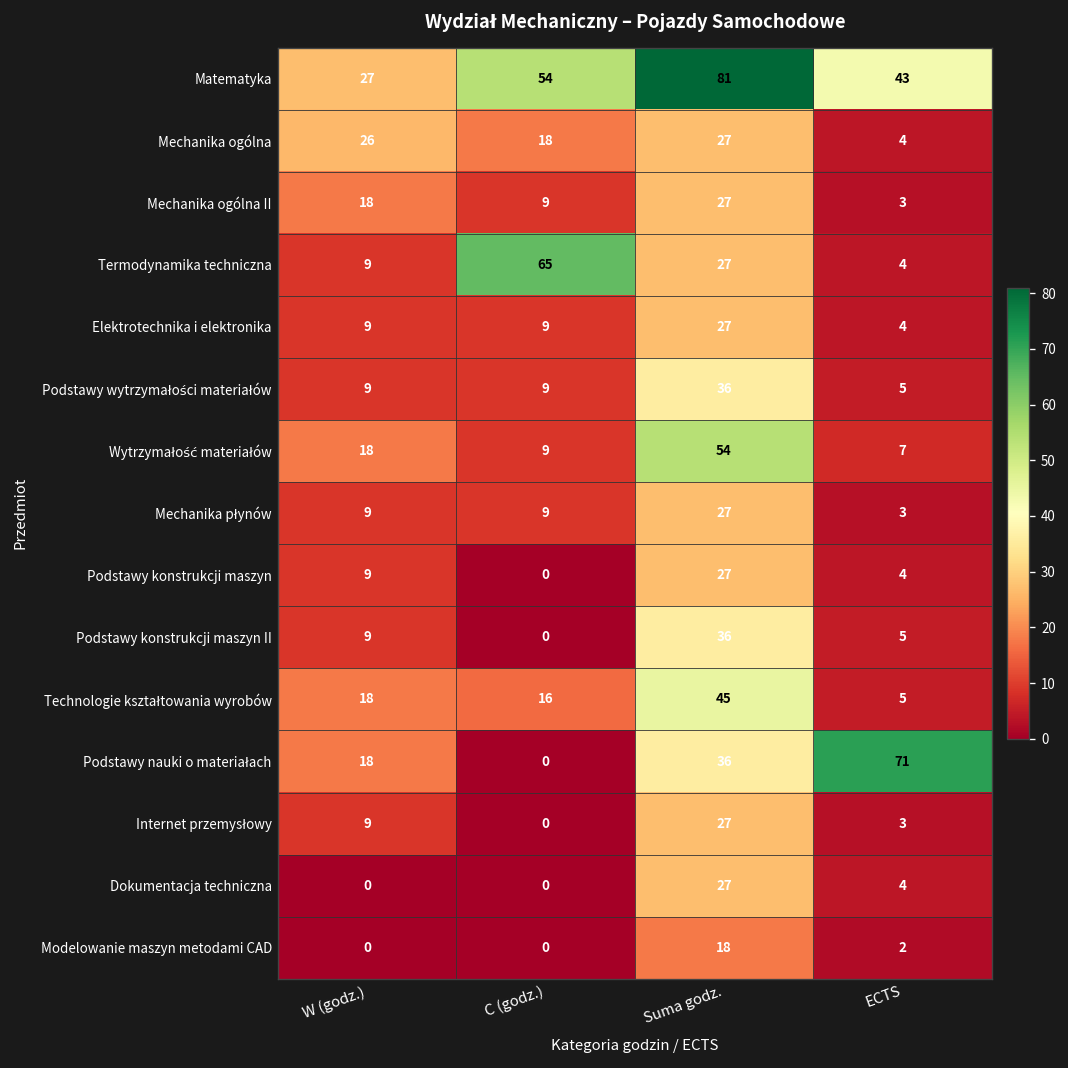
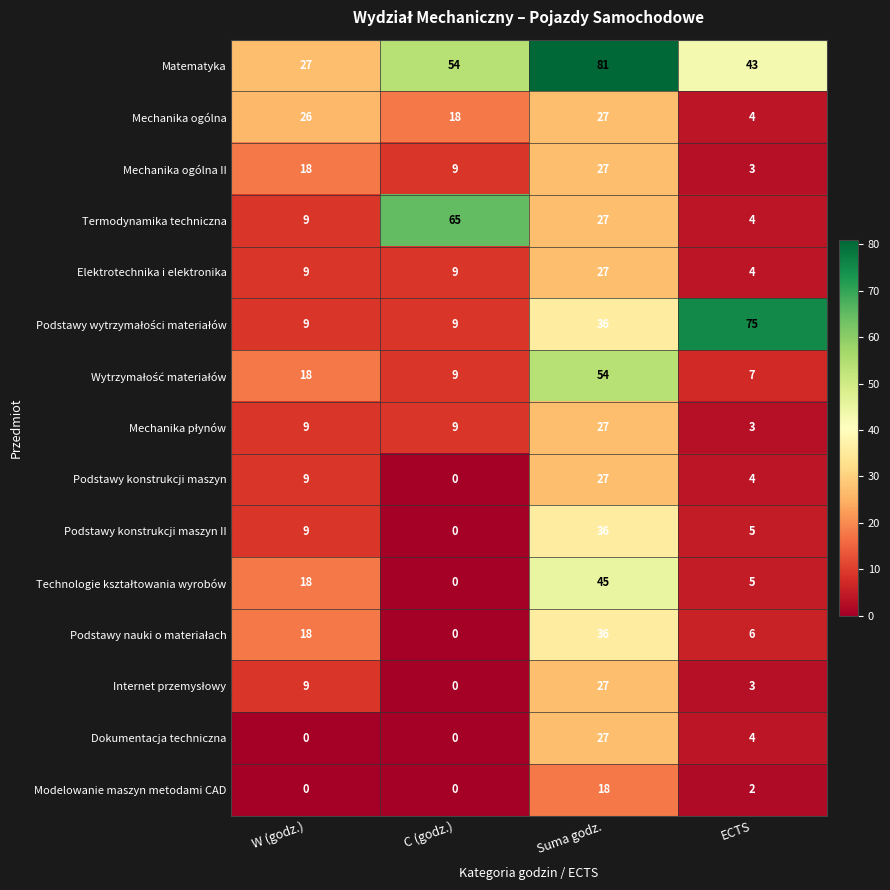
  {
    "Matematyka": {
      "W (godz.)": 27,
      "C (godz.)": 54,
      "Suma godz.": 81,
      "ECTS": 43
    },
    "Mechanika ogólna": {
      "W (godz.)": 26,
      "C (godz.)": 18,
      "Suma godz.": 27,
      "ECTS": 4
    },
    "Mechanika ogólna II": {
      "W (godz.)": 18,
      "C (godz.)": 9,
      "Suma godz.": 27,
      "ECTS": 3
    },
    "Termodynamika techniczna": {
      "W (godz.)": 9,
      "C (godz.)": 65,
      "Suma godz.": 27,
      "ECTS": 4
    },
    "Elektrotechnika i elektronika": {
      "W (godz.)": 9,
      "C (godz.)": 9,
      "Suma godz.": 27,
      "ECTS": 4
    },
    "Podstawy wytrzymałości materiałów": {
      "W (godz.)": 9,
      "C (godz.)": 9,
      "Suma godz.": 36,
-     "ECTS": 5
+     "ECTS": 75
    },
    "Wytrzymałość materiałów": {
      "W (godz.)": 18,
      "C (godz.)": 9,
      "Suma godz.": 54,
      "ECTS": 7
    },
    "Mechanika płynów": {
      "W (godz.)": 9,
      "C (godz.)": 9,
      "Suma godz.": 27,
      "ECTS": 3
    },
    "Podstawy konstrukcji maszyn": {
      "W (godz.)": 9,
      "C (godz.)": 0,
      "Suma godz.": 27,
      "ECTS": 4
    },
    "Podstawy konstrukcji maszyn II": {
      "W (godz.)": 9,
      "C (godz.)": 0,
      "Suma godz.": 36,
      "ECTS": 5
    },
    "Technologie kształtowania wyrobów": {
      "W (godz.)": 18,
-     "C (godz.)": 16,
+     "C (godz.)": 0,
      "Suma godz.": 45,
      "ECTS": 5
    },
    "Podstawy nauki o materiałach": {
      "W (godz.)": 18,
      "C (godz.)": 0,
      "Suma godz.": 36,
-     "ECTS": 71
+     "ECTS": 6
    },
    "Internet przemysłowy": {
      "W (godz.)": 9,
      "C (godz.)": 0,
      "Suma godz.": 27,
      "ECTS": 3
    },
    "Dokumentacja techniczna": {
      "W (godz.)": 0,
      "C (godz.)": 0,
      "Suma godz.": 27,
      "ECTS": 4
    },
    "Modelowanie maszyn metodami CAD": {
      "W (godz.)": 0,
      "C (godz.)": 0,
      "Suma godz.": 18,
      "ECTS": 2
    }
  }
